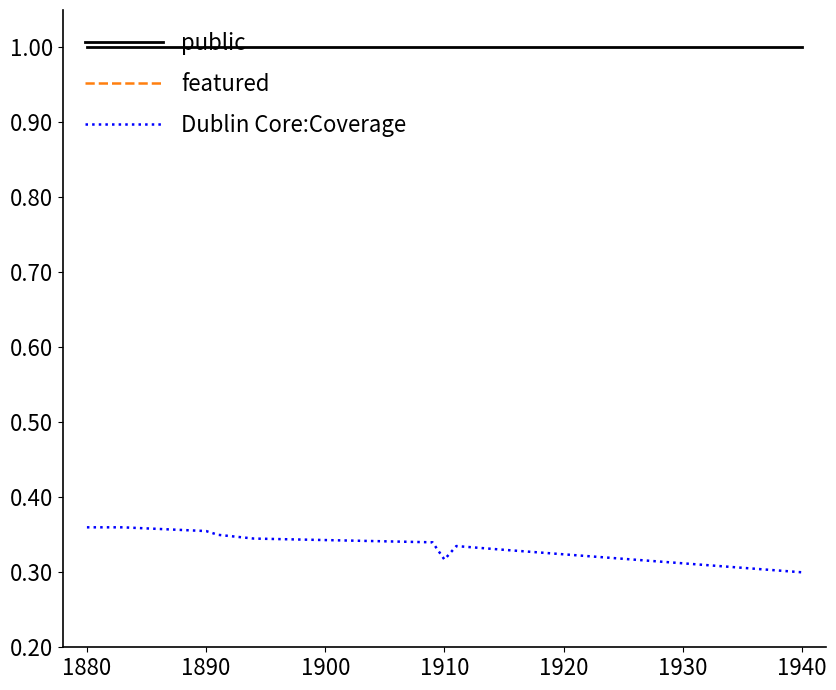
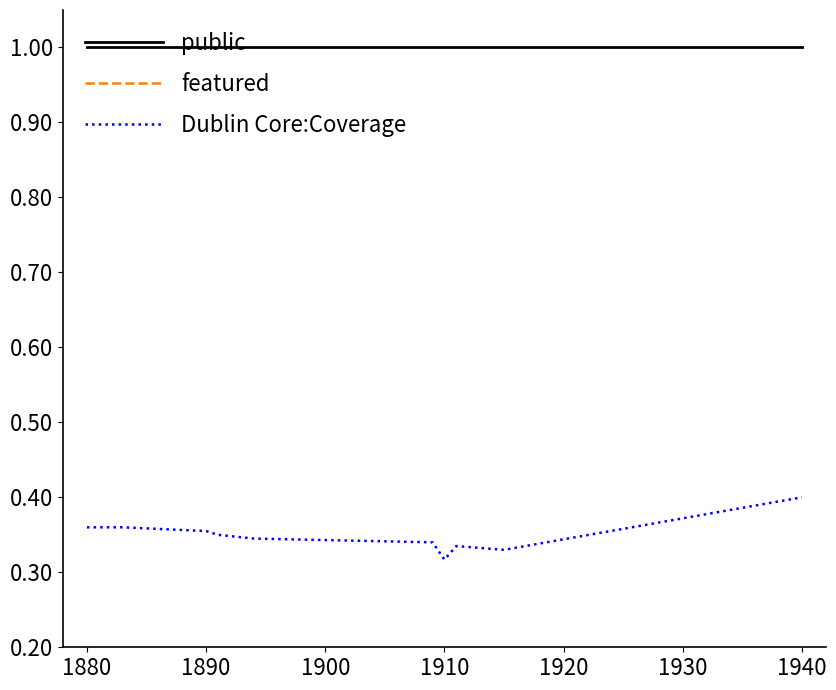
  {
    "public": {
      "1880": 1.0,
      "1890": 1.0,
      "1910": 1.0,
      "1940": 1.0
    },
    "Dublin Core:Coverage": {
      "1880": 0.36,
      "1890": 0.36,
      "1910": 0.32,
-     "1940": 0.3
+     "1940": 0.4
    }
  }
